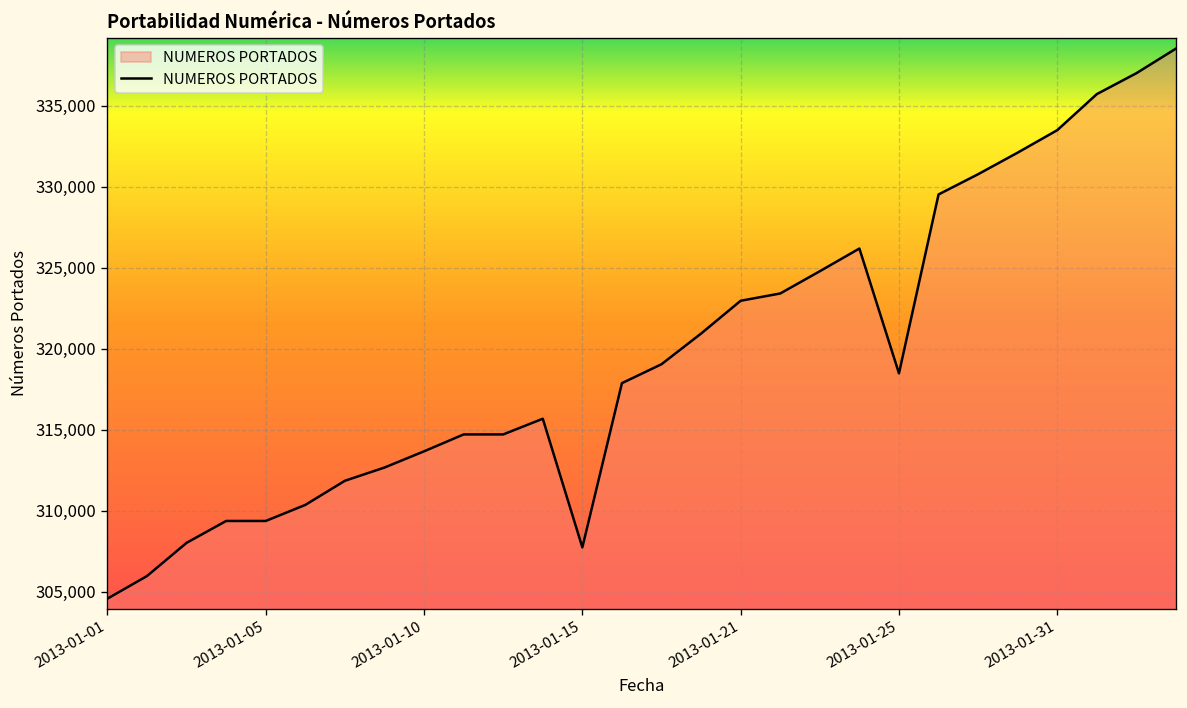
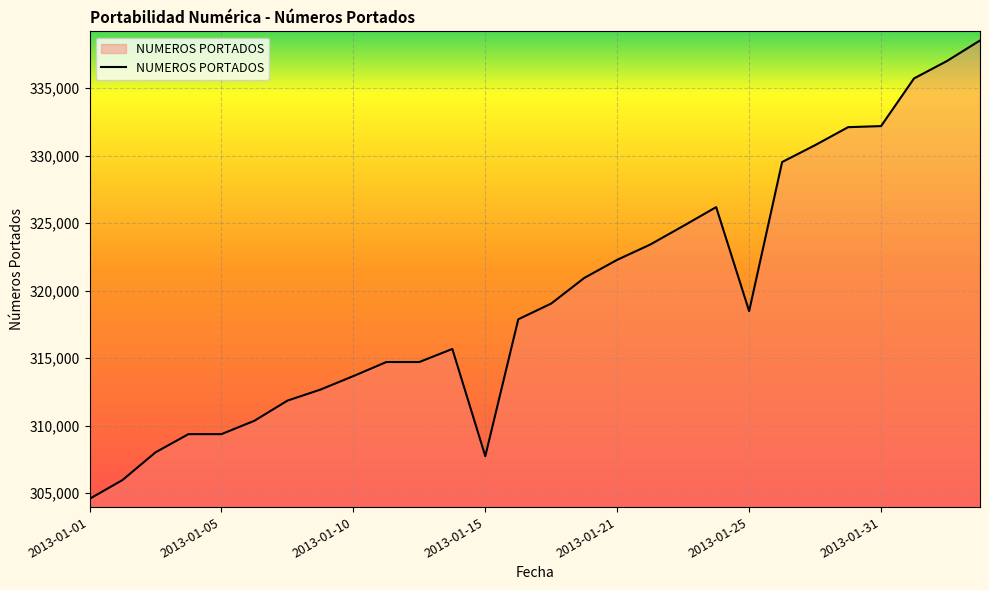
  {
    "2013-01-01": "304,600",
    "2013-01-05": "309,400",
    "2013-01-10": "313,700",
    "2013-01-15": "307,700",
-   "2013-01-21": "323,000",
+   "2013-01-21": "322,300",
    "2013-01-25": "318,500",
-   "2013-01-31": "333,500"
+   "2013-01-31": "332,200"
  }
